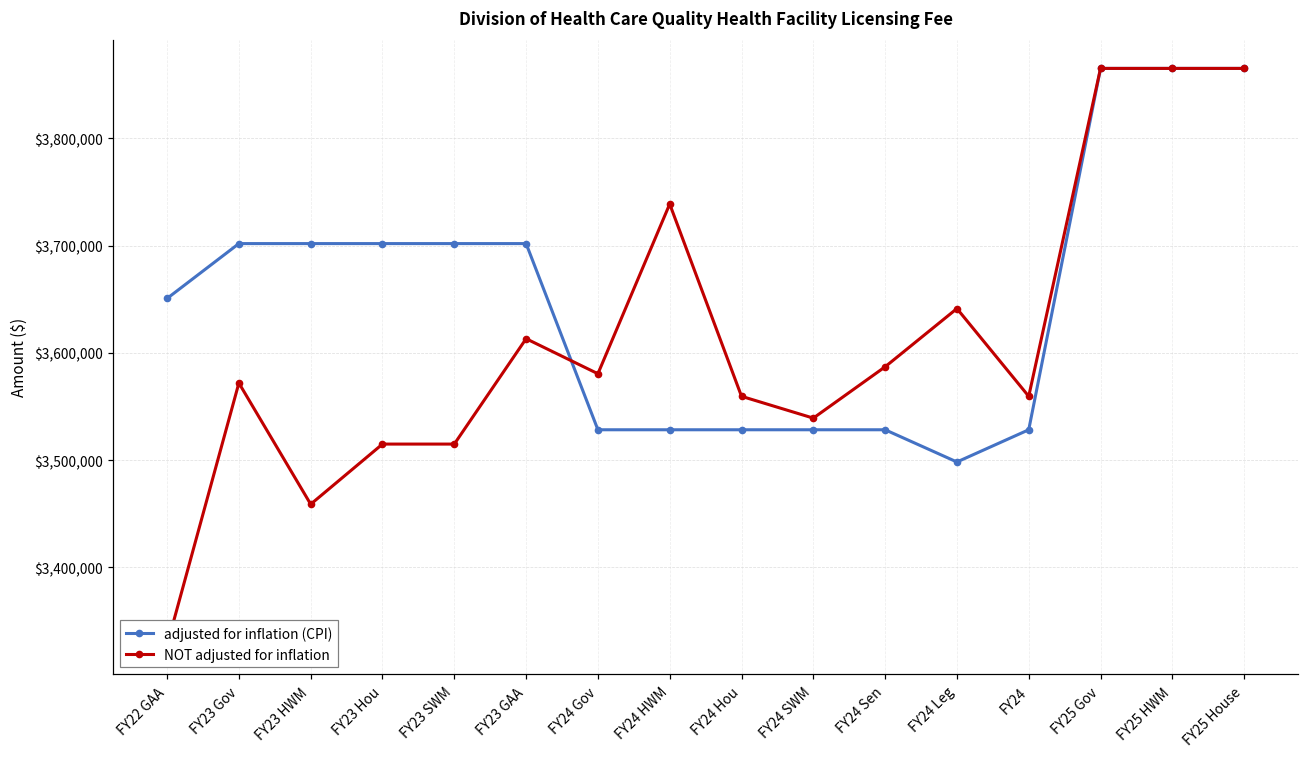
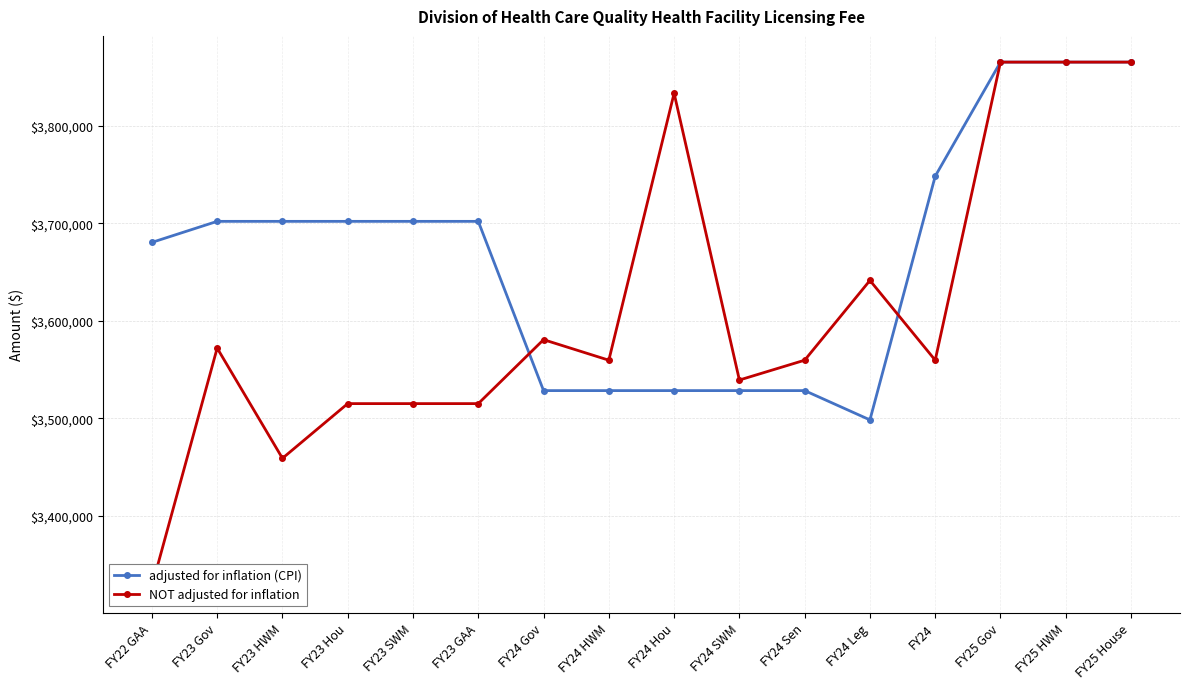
  {
    "adjusted for inflation (CPI)": {
-     "FY22 GAA": "$3,650,000",
+     "FY22 GAA": "$3,680,000",
      "FY23 Gov": "$3,700,000",
      "FY23 HWM": "$3,700,000",
      "FY23 Hou": "$3,700,000",
      "FY23 SWM": "$3,700,000",
      "FY23 GAA": "$3,700,000",
      "FY24 Gov": "$3,530,000",
      "FY24 HWM": "$3,530,000",
      "FY24 Hou": "$3,530,000",
      "FY24 SWM": "$3,530,000",
      "FY24 Sen": "$3,530,000",
      "FY24 Leg": "$3,500,000",
-     "FY24": "$3,530,000"
+     "FY24": "$3,750,000"
    },
    "NOT adjusted for inflation": {
      "FY23 Gov": "$3,570,000",
      "FY23 HWM": "$3,460,000",
      "FY23 Hou": "$3,510,000",
      "FY23 SWM": "$3,510,000",
-     "FY23 GAA": "$3,610,000",
+     "FY23 GAA": "$3,510,000",
      "FY24 Gov": "$3,580,000",
-     "FY24 HWM": "$3,740,000",
-     "FY24 Hou": "$3,560,000",
+     "FY24 HWM": "$3,560,000",
+     "FY24 Hou": "$3,830,000",
      "FY24 SWM": "$3,540,000",
-     "FY24 Sen": "$3,590,000",
+     "FY24 Sen": "$3,560,000",
      "FY24 Leg": "$3,640,000",
      "FY24": "$3,560,000"
    }
  }
